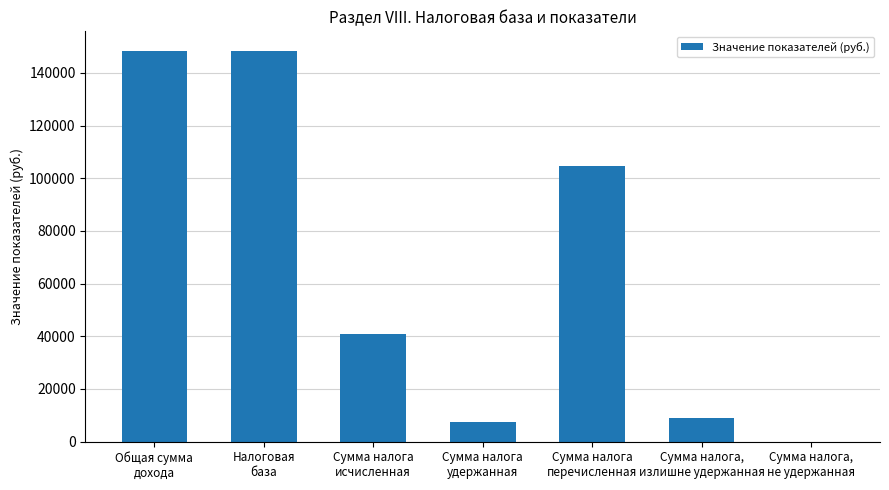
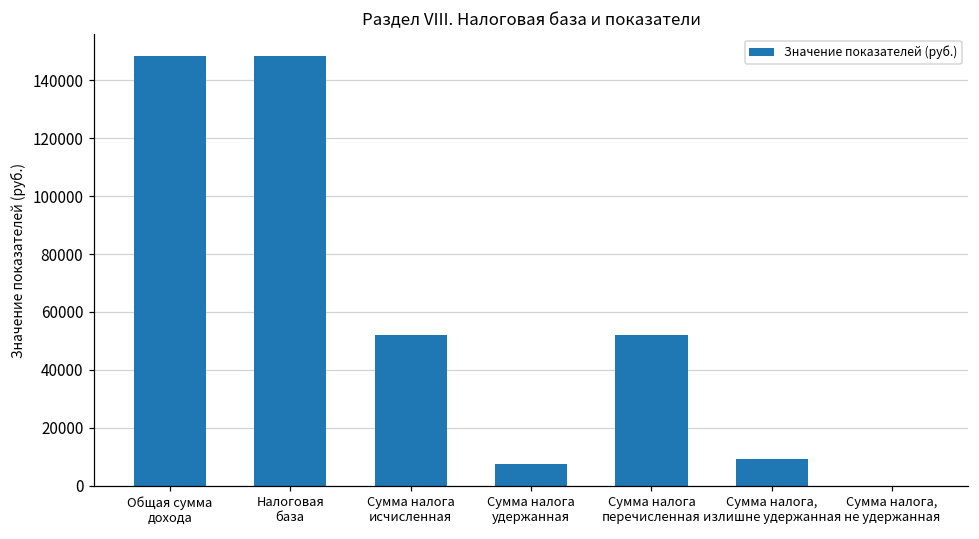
  {
    "Общая сумма дохода": 148000,
    "Налоговая база": 148000,
-   "Сумма налога исчисленная": 41000,
+   "Сумма налога исчисленная": 52000,
    "Сумма налога удержанная": 8000,
-   "Сумма налога перечисленная": 105000,
+   "Сумма налога перечисленная": 52000,
    "Сумма налога, излишне удержанная": 9000,
    "Сумма налога, не удержанная": 0
  }
